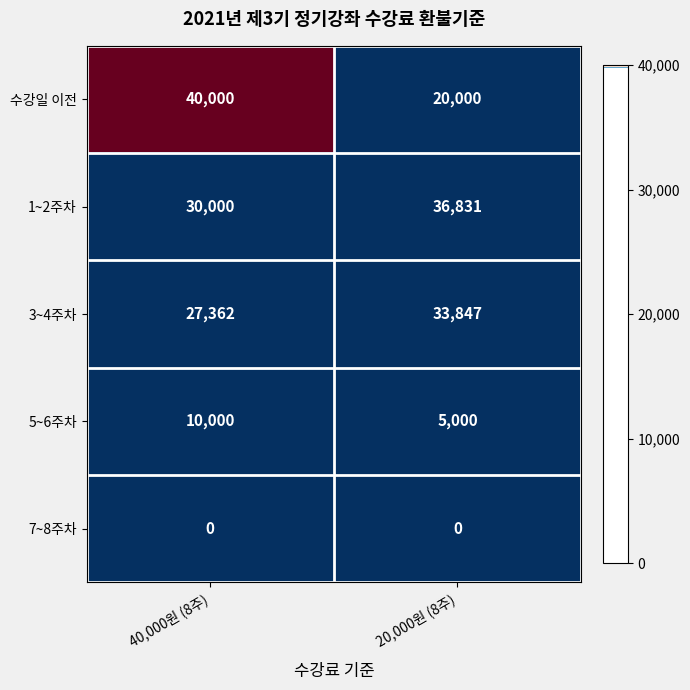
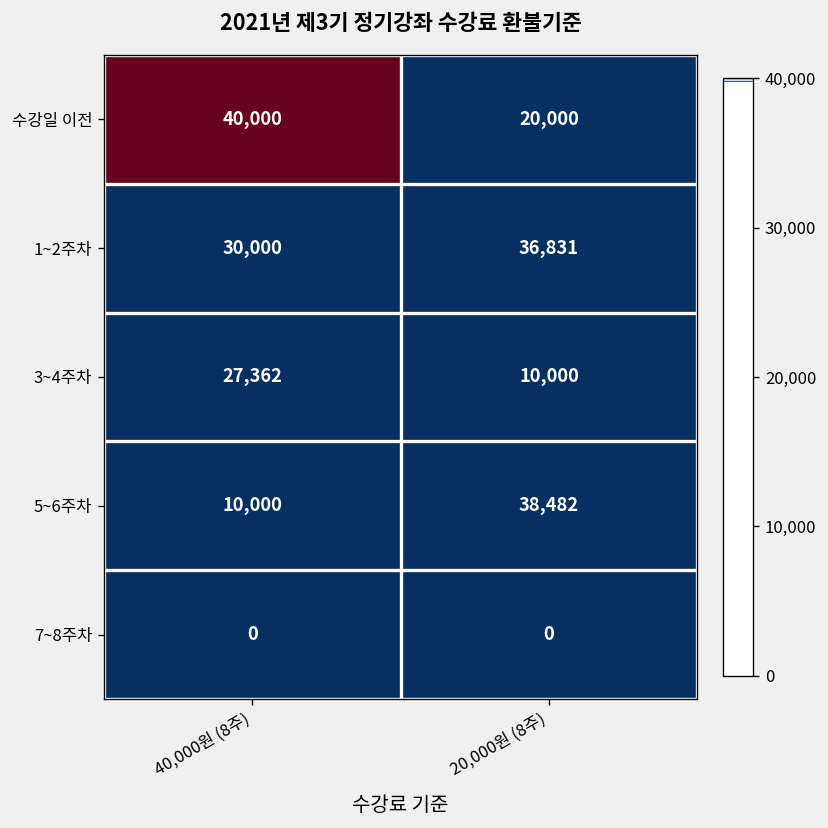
  {
    "수강일 이전": {
      "40,000원 (8주)": "40,000",
      "20,000원 (8주)": "20,000"
    },
    "1~2주차": {
      "40,000원 (8주)": "30,000",
      "20,000원 (8주)": "36,831"
    },
    "3~4주차": {
      "40,000원 (8주)": "27,362",
-     "20,000원 (8주)": "33,847"
+     "20,000원 (8주)": "10,000"
    },
    "5~6주차": {
      "40,000원 (8주)": "10,000",
-     "20,000원 (8주)": "5,000"
+     "20,000원 (8주)": "38,482"
    },
    "7~8주차": {
      "40,000원 (8주)": "0",
      "20,000원 (8주)": "0"
    }
  }
